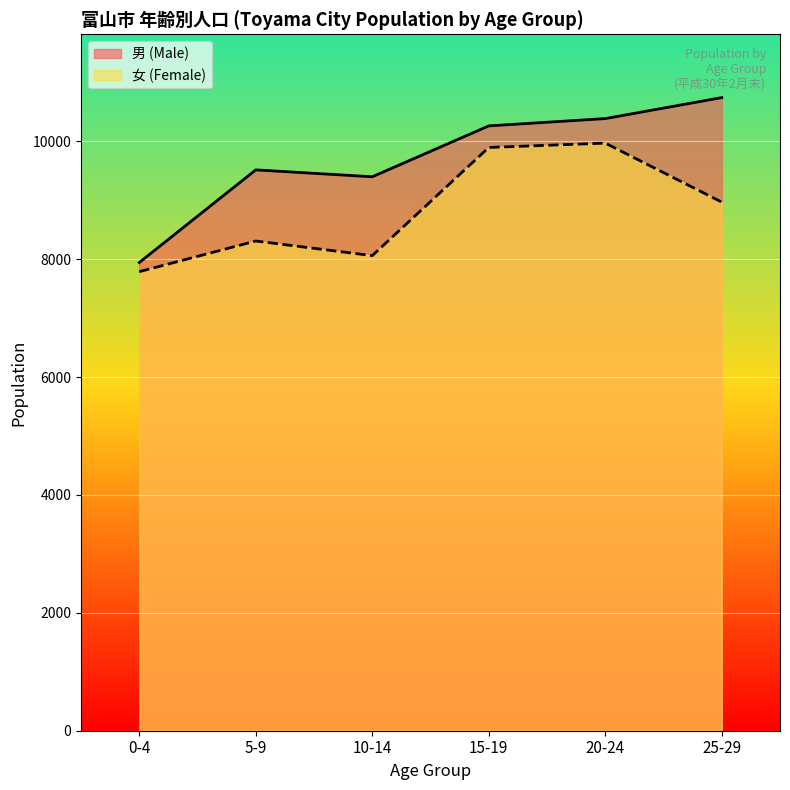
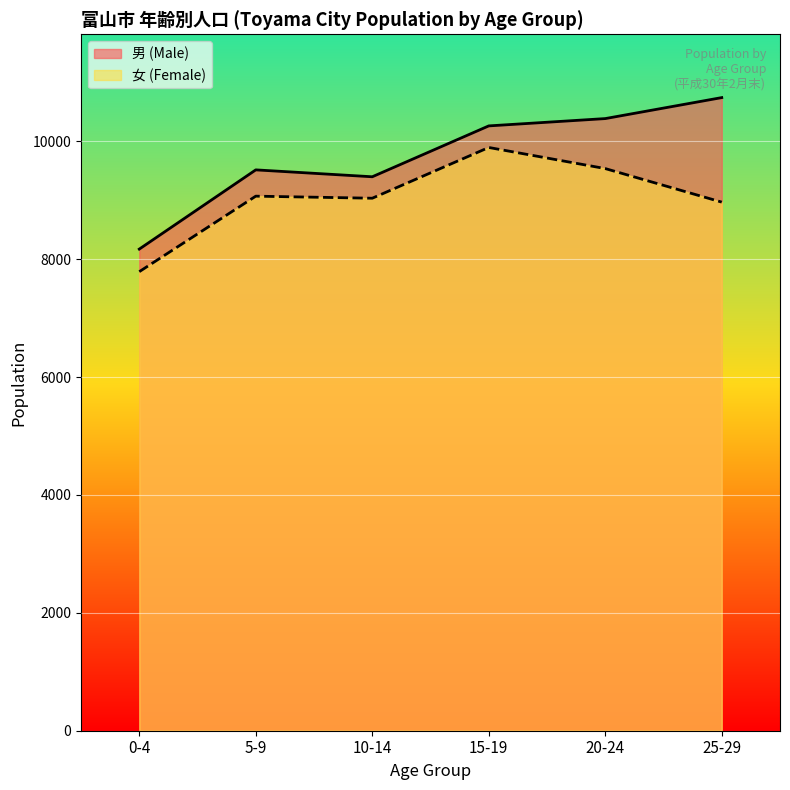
  {
    "男 (Male)": {
-     "0-4": 7900,
+     "0-4": 8200,
      "5-9": 9500,
      "10-14": 9400,
      "15-19": 10300,
      "20-24": 10400,
      "25-29": 10700
    },
    "女 (Female)": {
      "0-4": 7800,
-     "5-9": 8300,
-     "10-14": 8100,
+     "5-9": 9100,
+     "10-14": 9000,
      "15-19": 9900,
-     "20-24": 10000,
+     "20-24": 9500,
      "25-29": 9000
    }
  }
